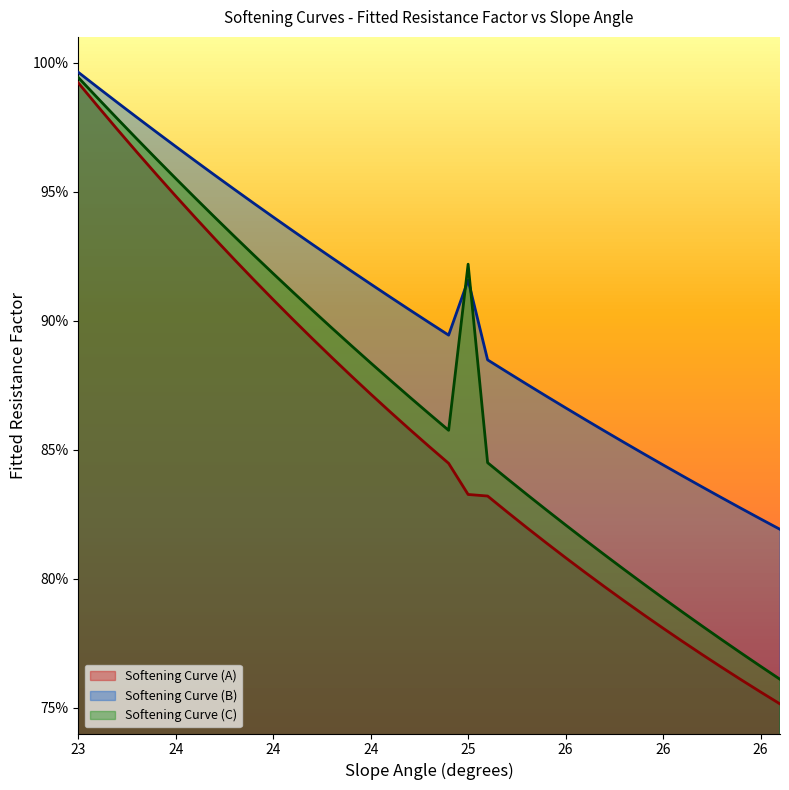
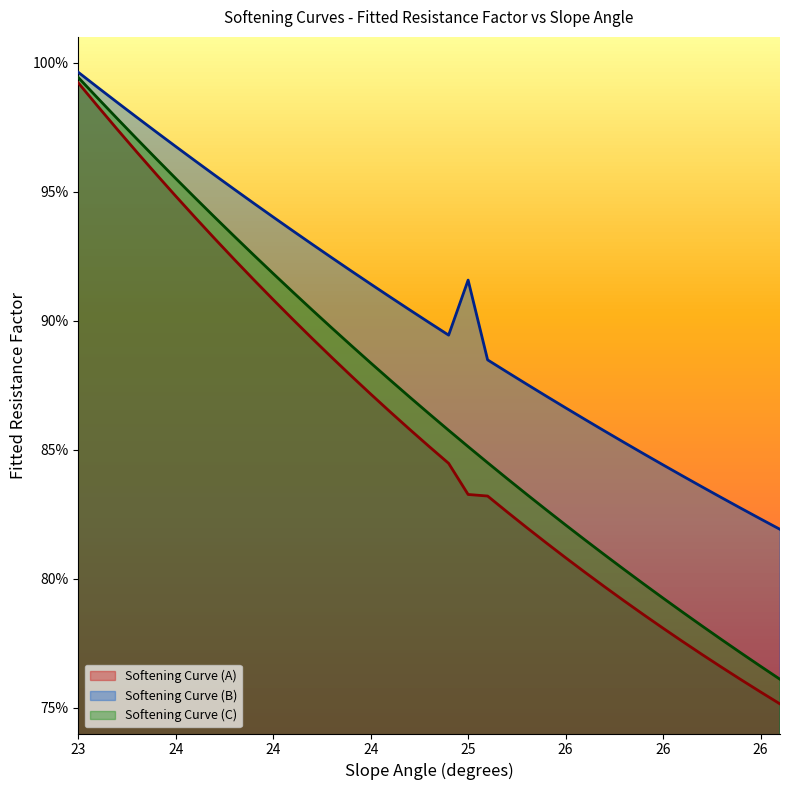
  {
    "Softening Curve (A)": {
      "25": "83.3%"
    },
    "Softening Curve (B)": {
      "25": "91.6%"
    },
    "Softening Curve (C)": {
-     "25": "92.2%"
+     "25": "85.1%"
    }
  }
